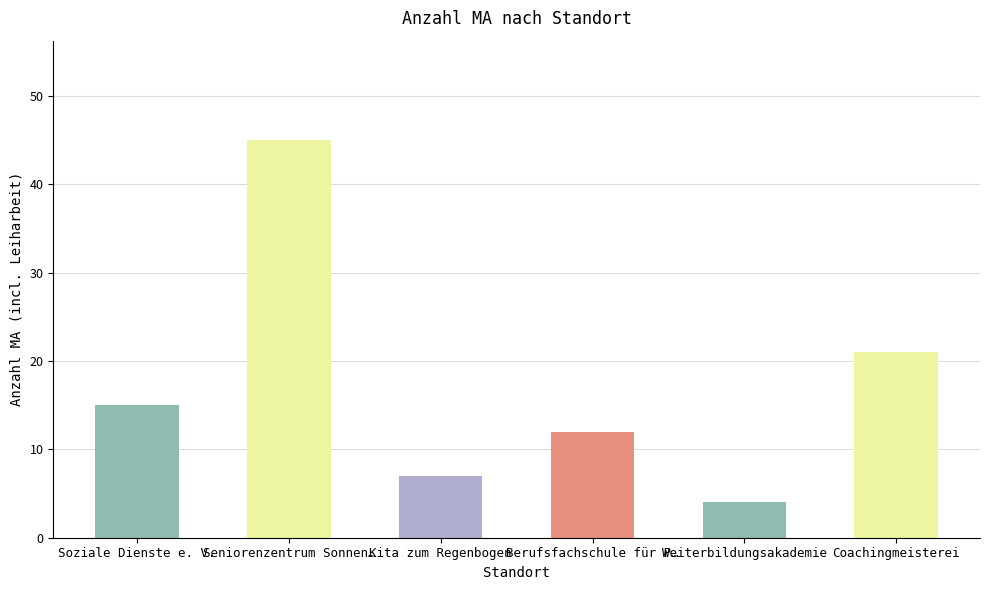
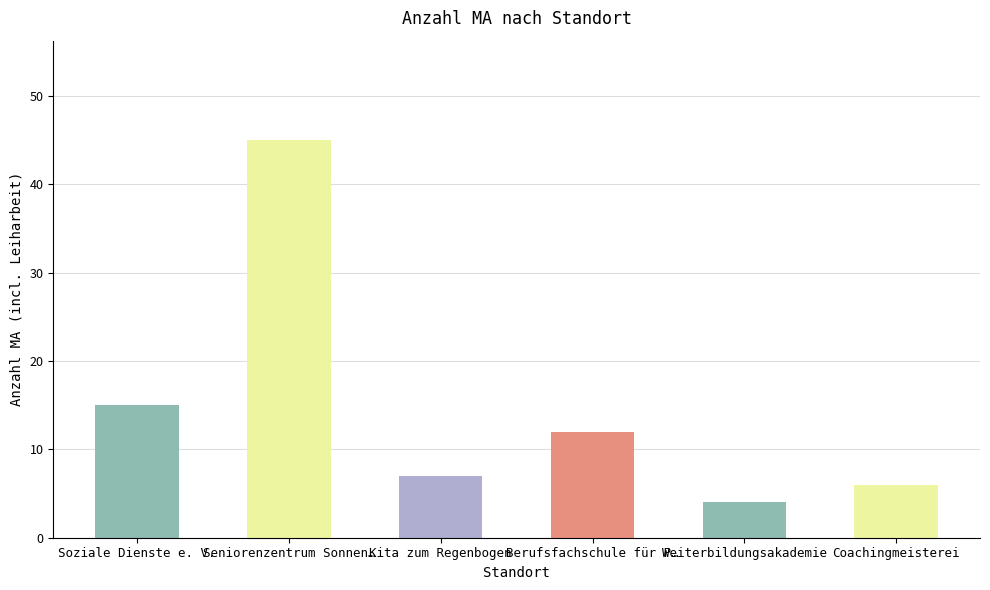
  {
    "Soziale Dienste e. V.": 15,
    "Seniorenzentrum Sonnen…": 45,
    "Kita zum Regenbogen": 7,
    "Berufsfachschule für P…": 12,
    "Weiterbildungsakademie": 4,
-   "Coachingmeisterei": 21
+   "Coachingmeisterei": 6
  }
